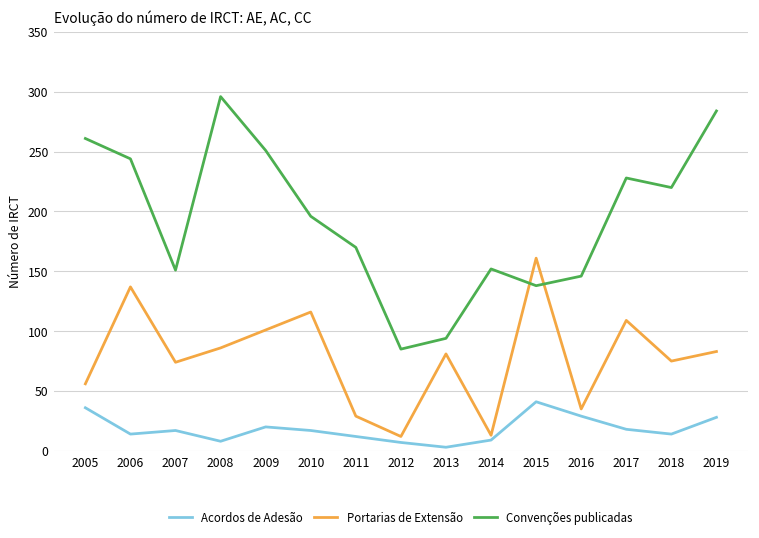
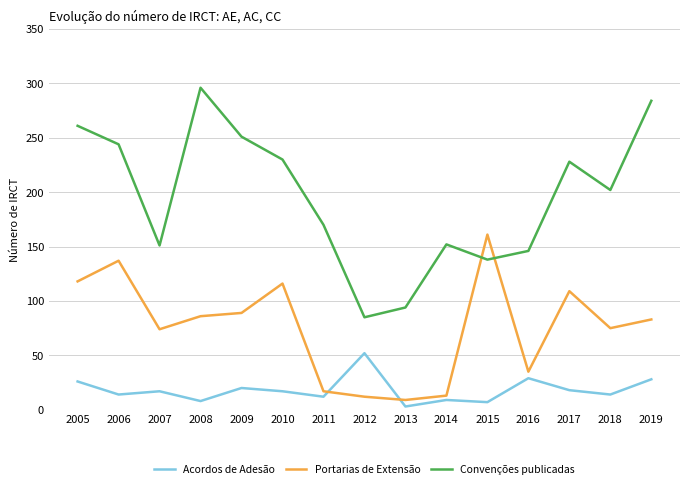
  {
    "Acordos de Adesão": {
-     "2005": 36,
+     "2005": 26,
      "2006": 14,
      "2007": 17,
      "2008": 8,
      "2009": 20,
      "2010": 17,
      "2011": 12,
-     "2012": 7,
+     "2012": 52,
      "2013": 3,
      "2014": 9,
-     "2015": 41,
+     "2015": 7,
      "2016": 29,
      "2017": 18,
      "2018": 14,
      "2019": 28
    },
    "Portarias de Extensão": {
-     "2005": 56,
+     "2005": 118,
      "2006": 137,
      "2007": 74,
      "2008": 86,
-     "2009": 101,
+     "2009": 89,
      "2010": 116,
-     "2011": 29,
+     "2011": 17,
      "2012": 12,
-     "2013": 81,
+     "2013": 9,
      "2014": 13,
      "2015": 161,
      "2016": 35,
      "2017": 109,
      "2018": 75,
      "2019": 83
    },
    "Convenções publicadas": {
      "2005": 261,
      "2006": 244,
      "2007": 151,
      "2008": 296,
      "2009": 251,
-     "2010": 196,
+     "2010": 230,
      "2011": 170,
      "2012": 85,
      "2013": 94,
      "2014": 152,
      "2015": 138,
      "2016": 146,
      "2017": 228,
-     "2018": 220,
+     "2018": 202,
      "2019": 284
    }
  }
